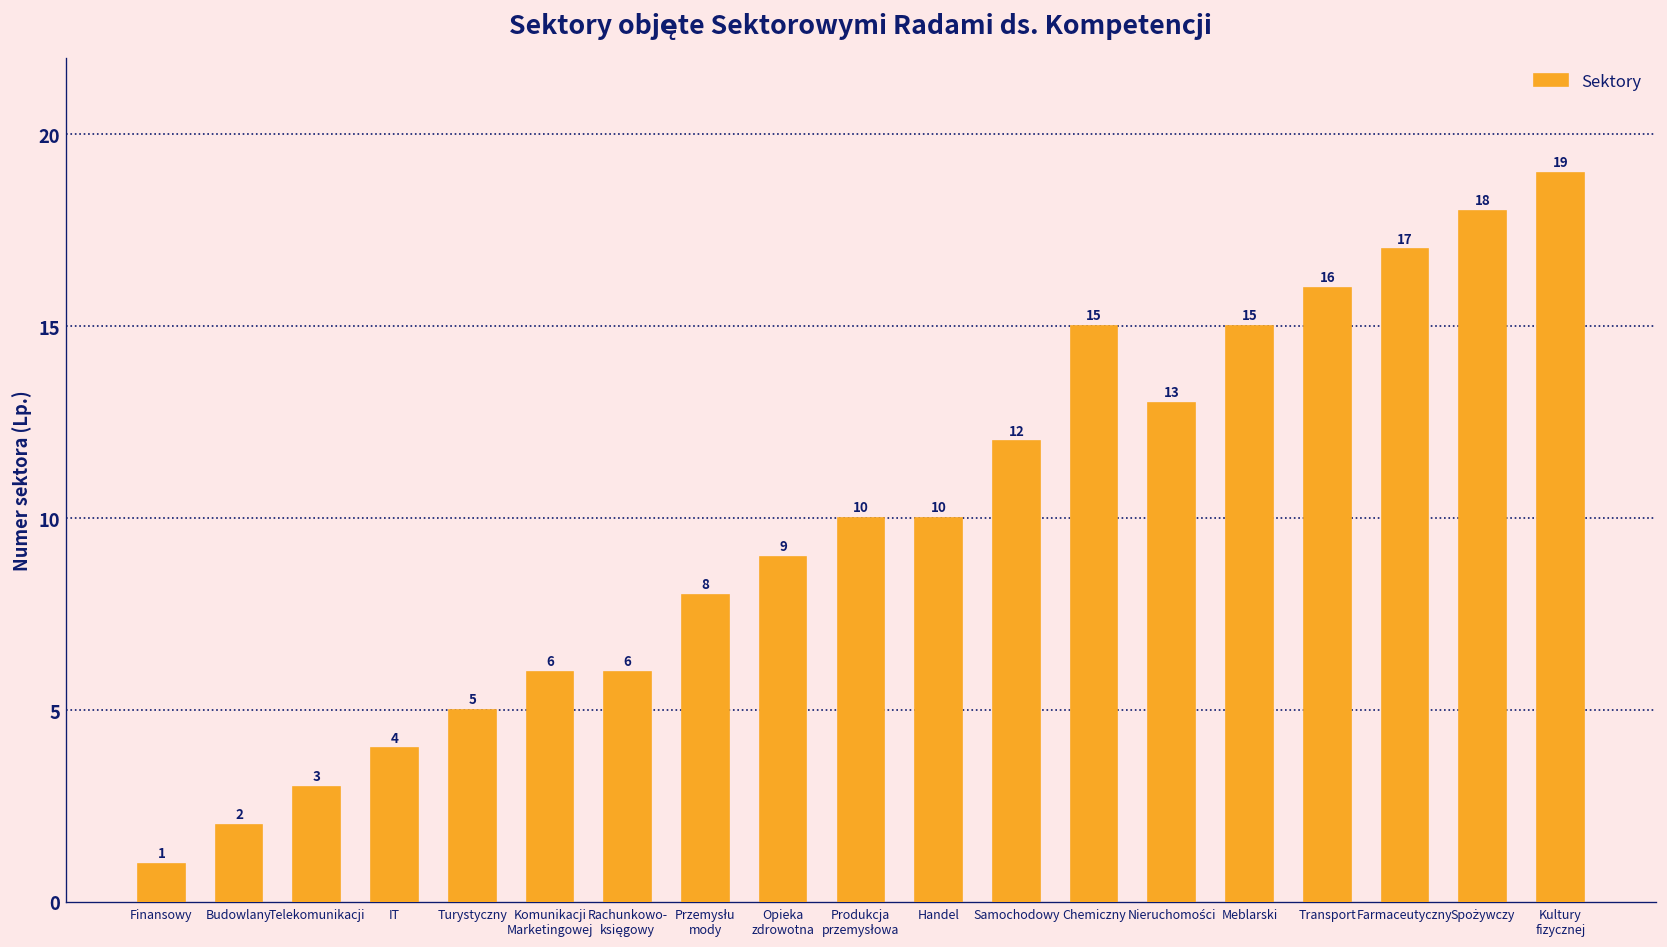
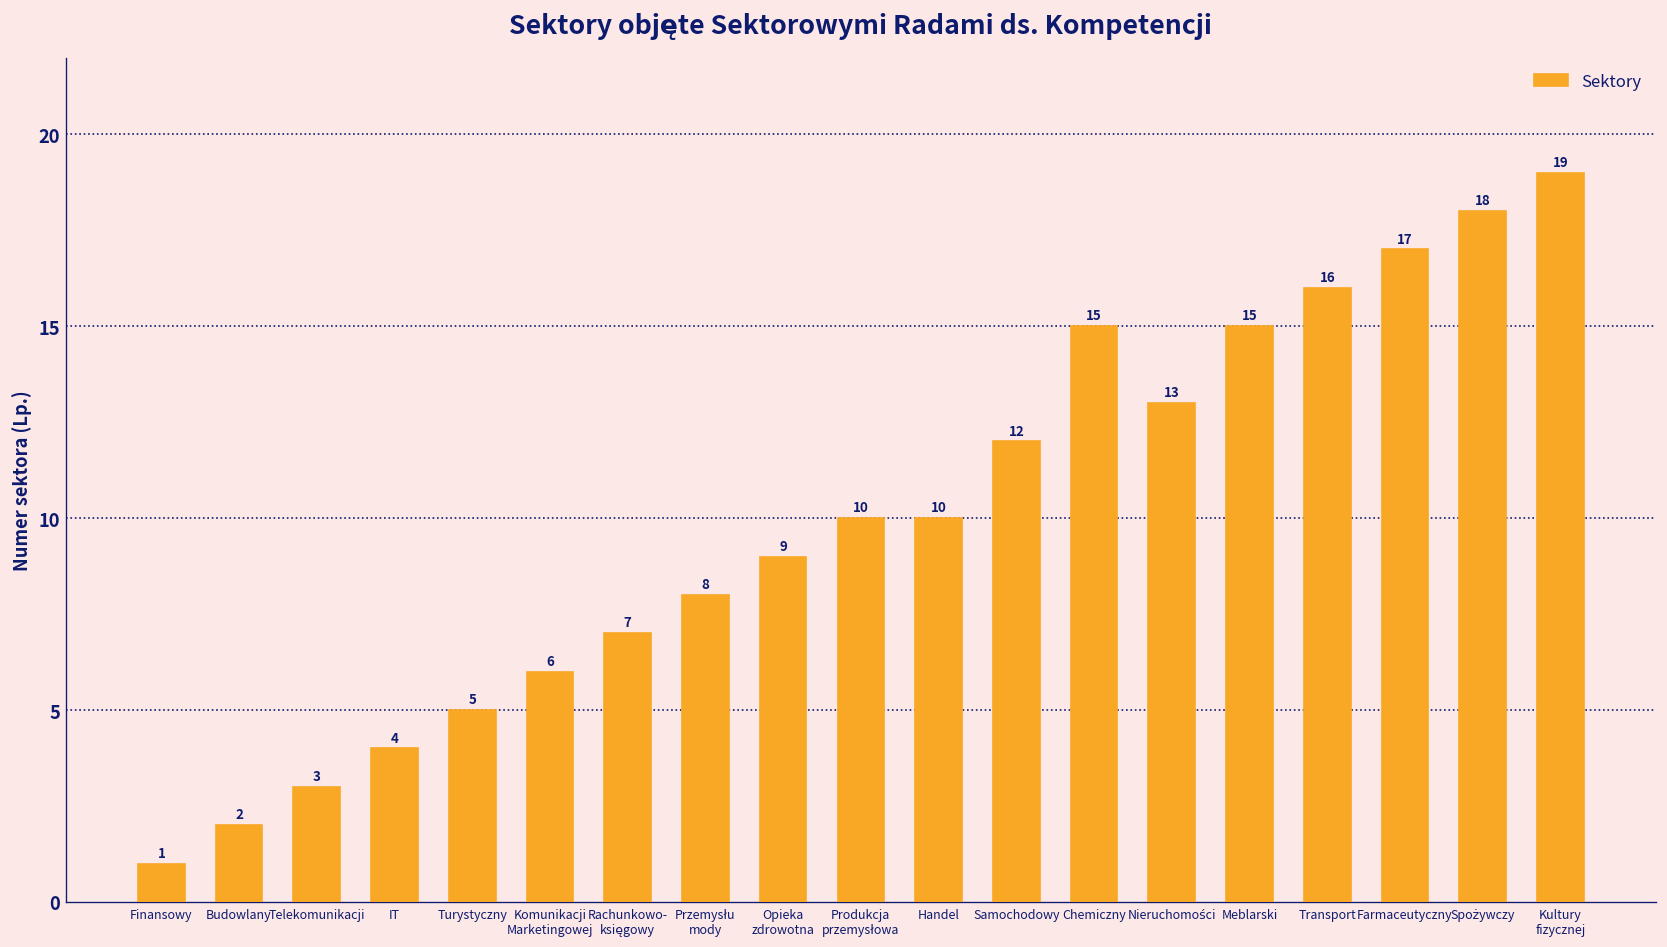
  {
    "Finansowy": 1,
    "Budowlany": 2,
    "Telekomunikacji": 3,
    "IT": 4,
    "Turystyczny": 5,
    "Komunikacji Marketingowej": 6,
-   "Rachunkowo- księgowy": 6,
+   "Rachunkowo- księgowy": 7,
    "Przemysłu mody": 8,
    "Opieka zdrowotna": 9,
    "Produkcja przemysłowa": 10,
    "Handel": 10,
    "Samochodowy": 12,
    "Chemiczny": 15,
    "Nieruchomości": 13,
    "Meblarski": 15,
    "Transport": 16,
    "Farmaceutyczny": 17,
    "Spożywczy": 18,
    "Kultury fizycznej": 19
  }
